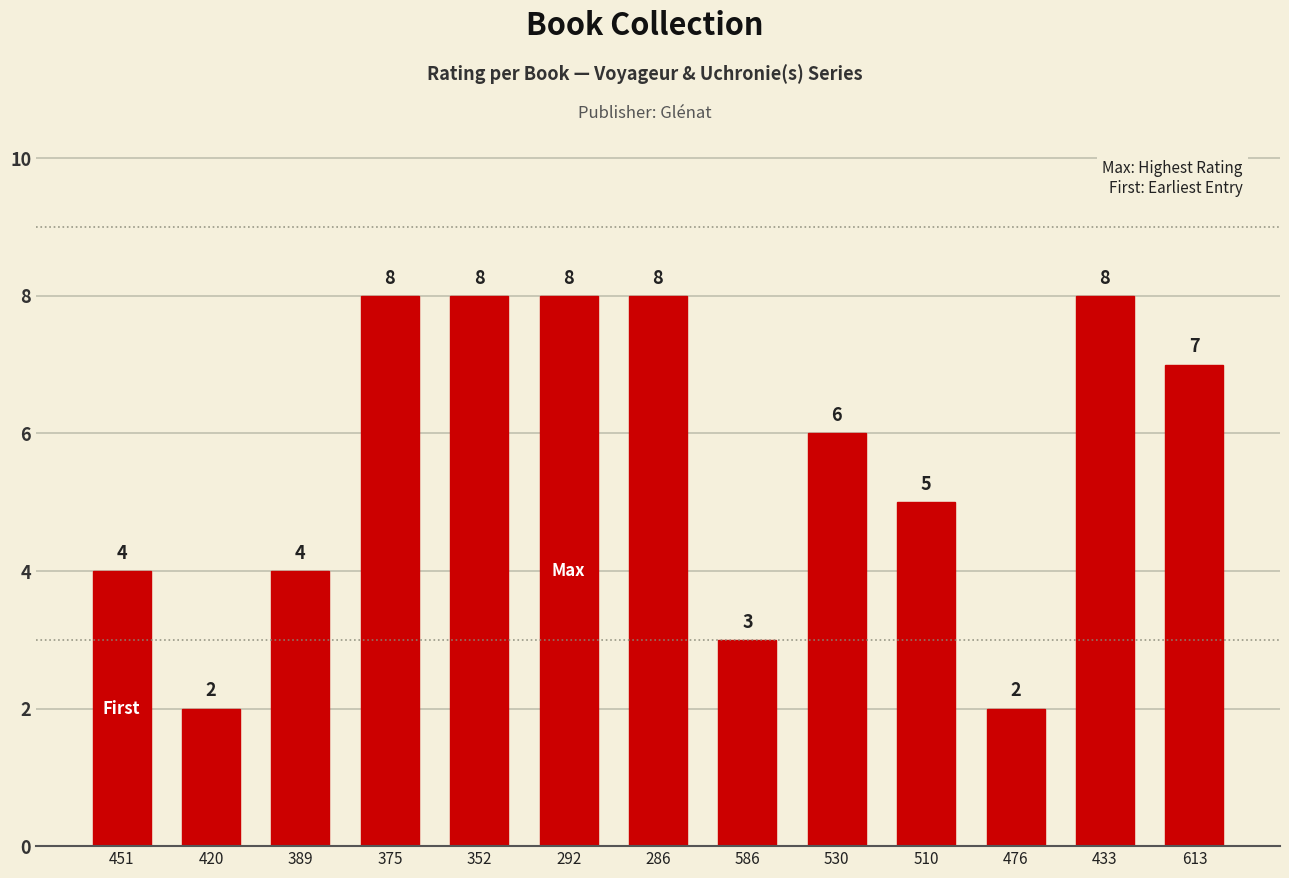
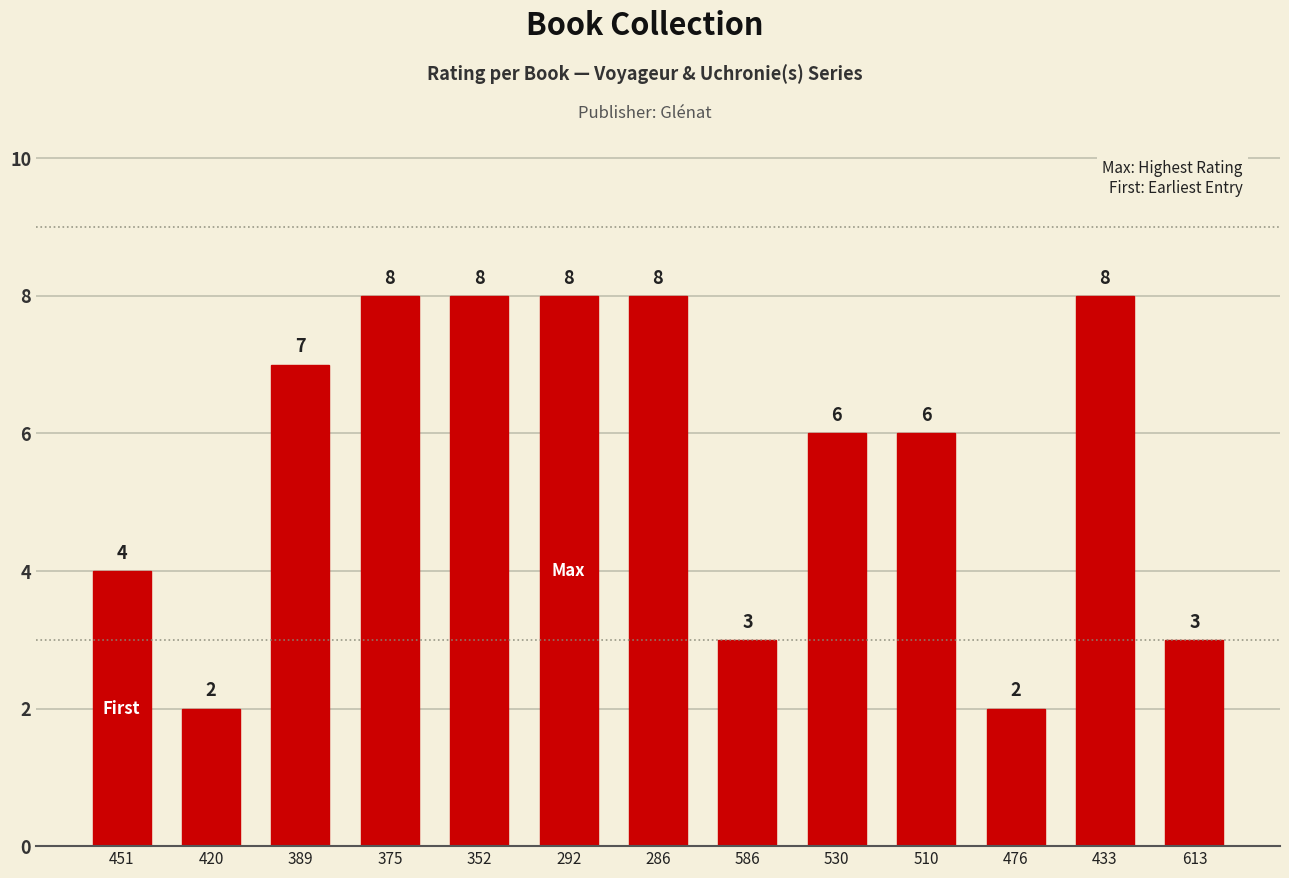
  {
    "451": 4,
    "420": 2,
-   "389": 4,
+   "389": 7,
    "375": 8,
    "352": 8,
    "292": 8,
    "286": 8,
    "586": 3,
    "530": 6,
-   "510": 5,
+   "510": 6,
    "476": 2,
    "433": 8,
-   "613": 7
+   "613": 3
  }
